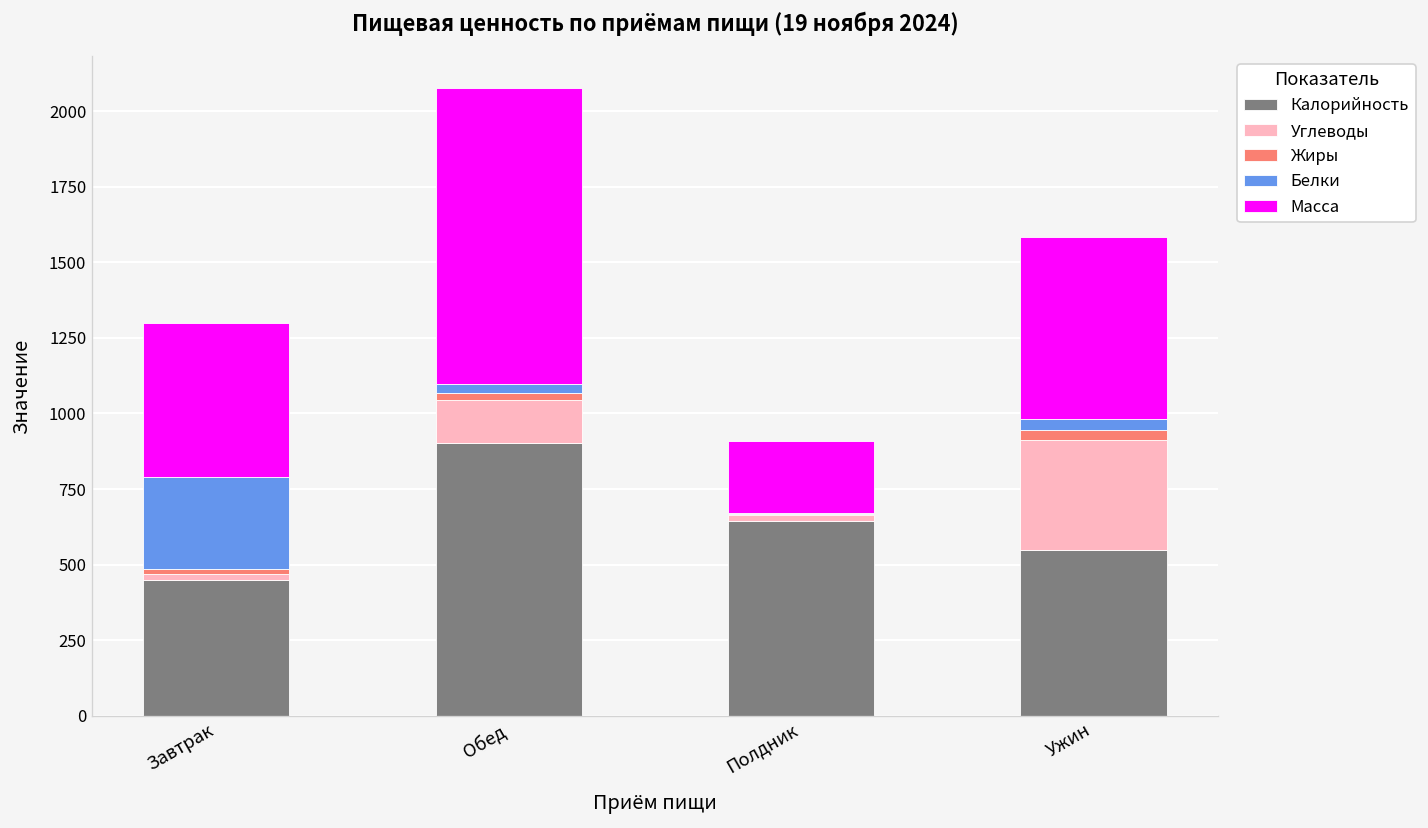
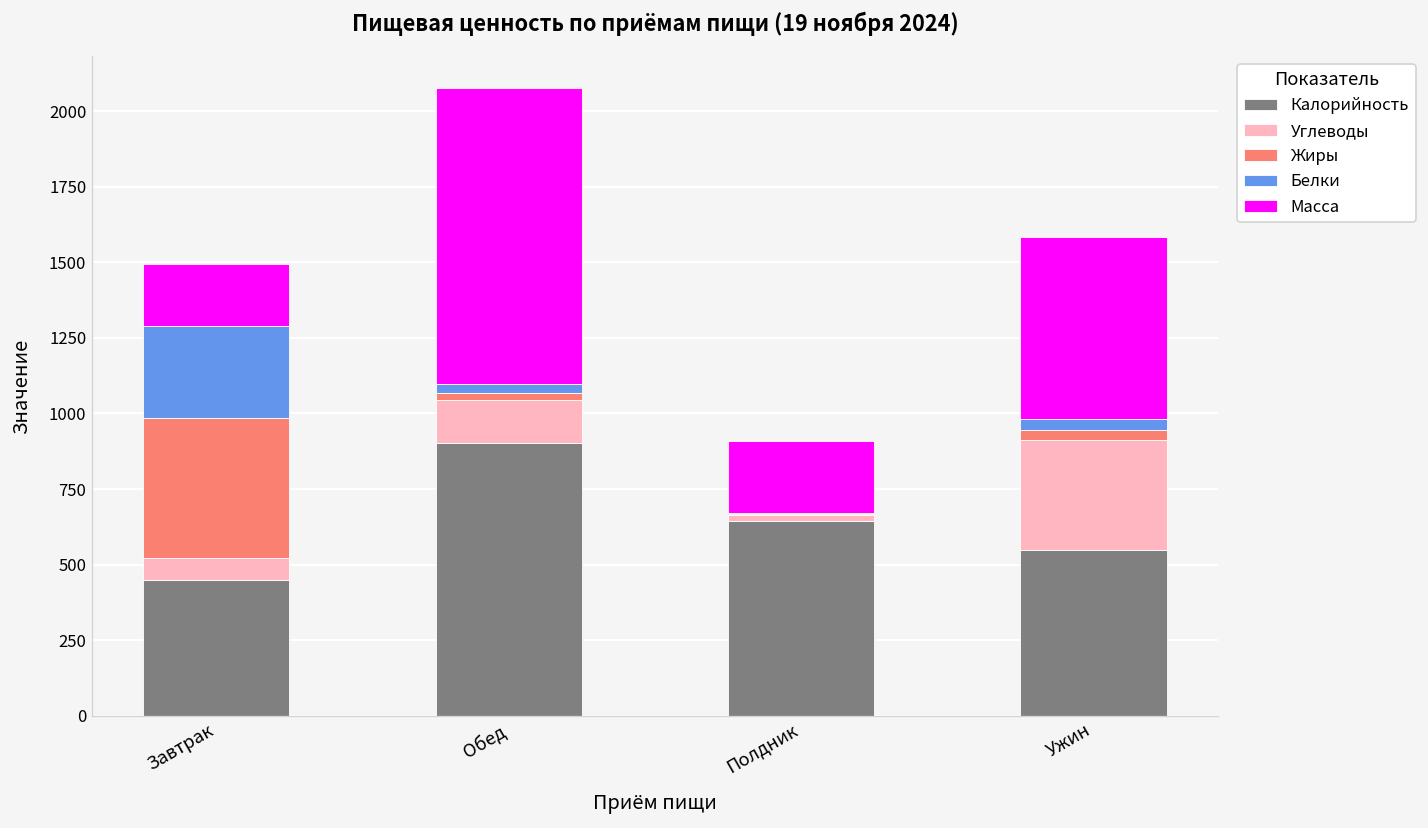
  {
    "Калорийность": {
      "Завтрак": 450,
      "Обед": 900,
      "Полдник": 640,
      "Ужин": 550
    },
    "Углеводы": {
-     "Завтрак": 20,
+     "Завтрак": 70,
      "Обед": 140,
      "Полдник": 20,
      "Ужин": 360
    },
    "Жиры": {
-     "Завтрак": 20,
+     "Завтрак": 460,
      "Обед": 20,
      "Ужин": 40
    },
    "Белки": {
      "Завтрак": 300,
      "Обед": 30,
      "Ужин": 30
    },
    "Масса": {
-     "Завтрак": 510,
+     "Завтрак": 210,
      "Обед": 980,
      "Полдник": 240,
      "Ужин": 610
    }
  }
